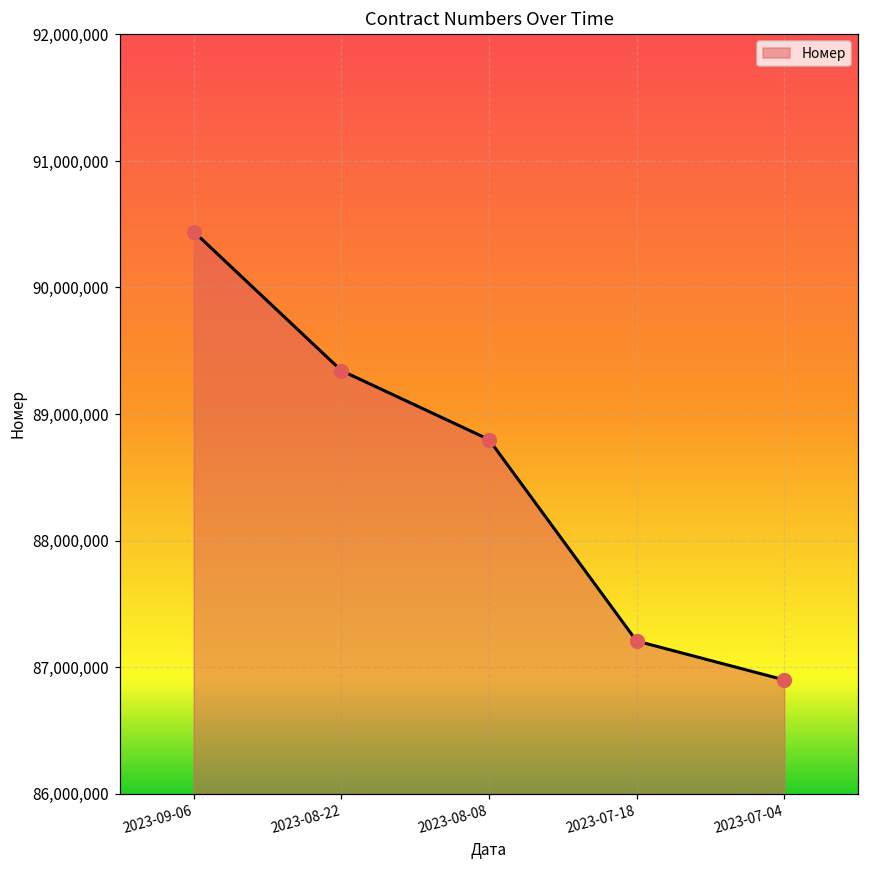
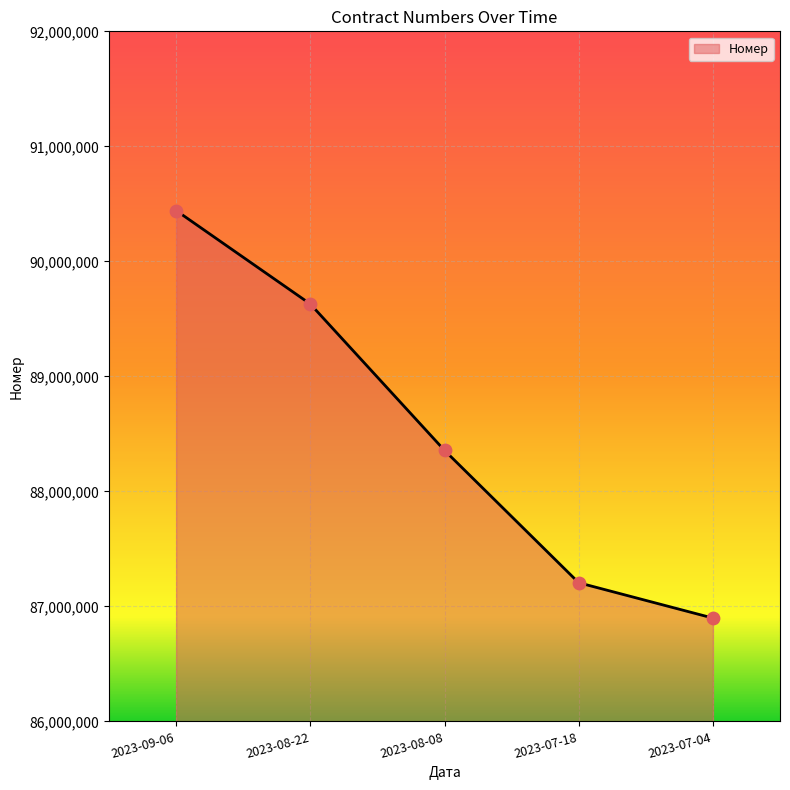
  {
    "2023-09-06": "90,440,000",
-   "2023-08-22": "89,340,000",
-   "2023-08-08": "88,800,000",
+   "2023-08-22": "89,630,000",
+   "2023-08-08": "88,360,000",
    "2023-07-18": "87,210,000",
    "2023-07-04": "86,900,000"
  }
